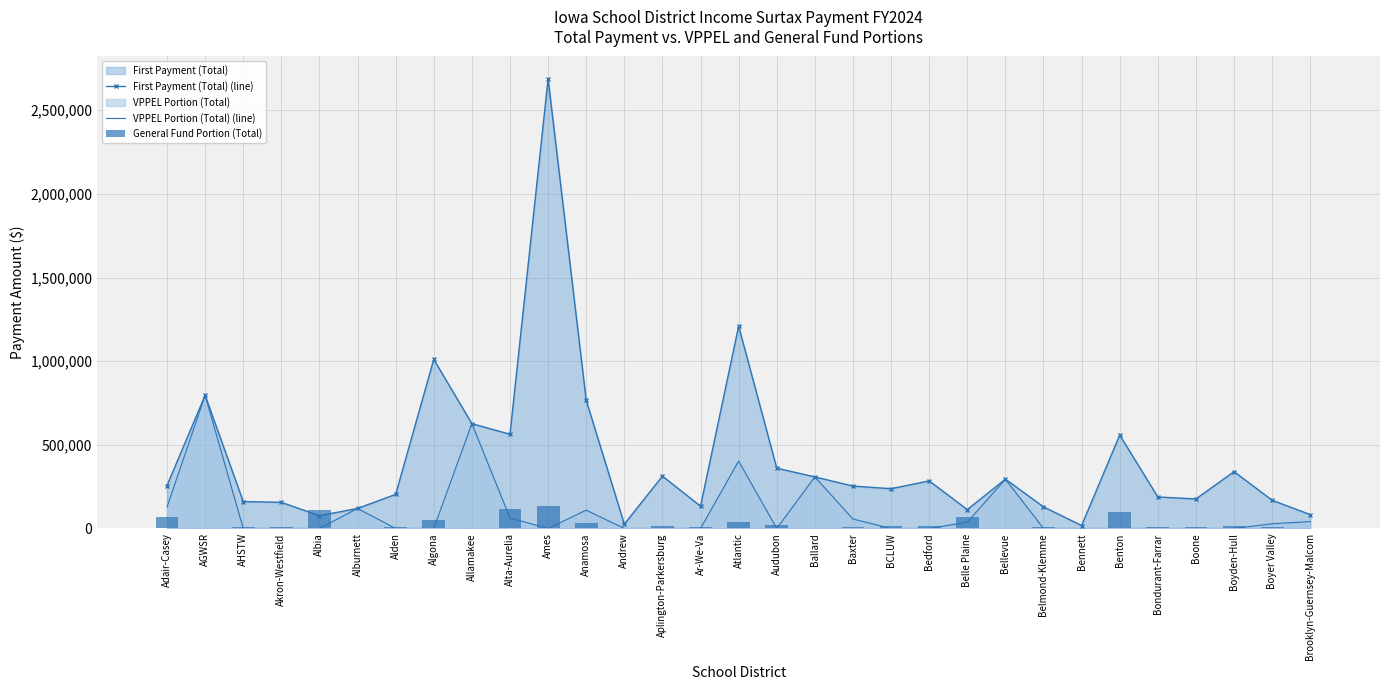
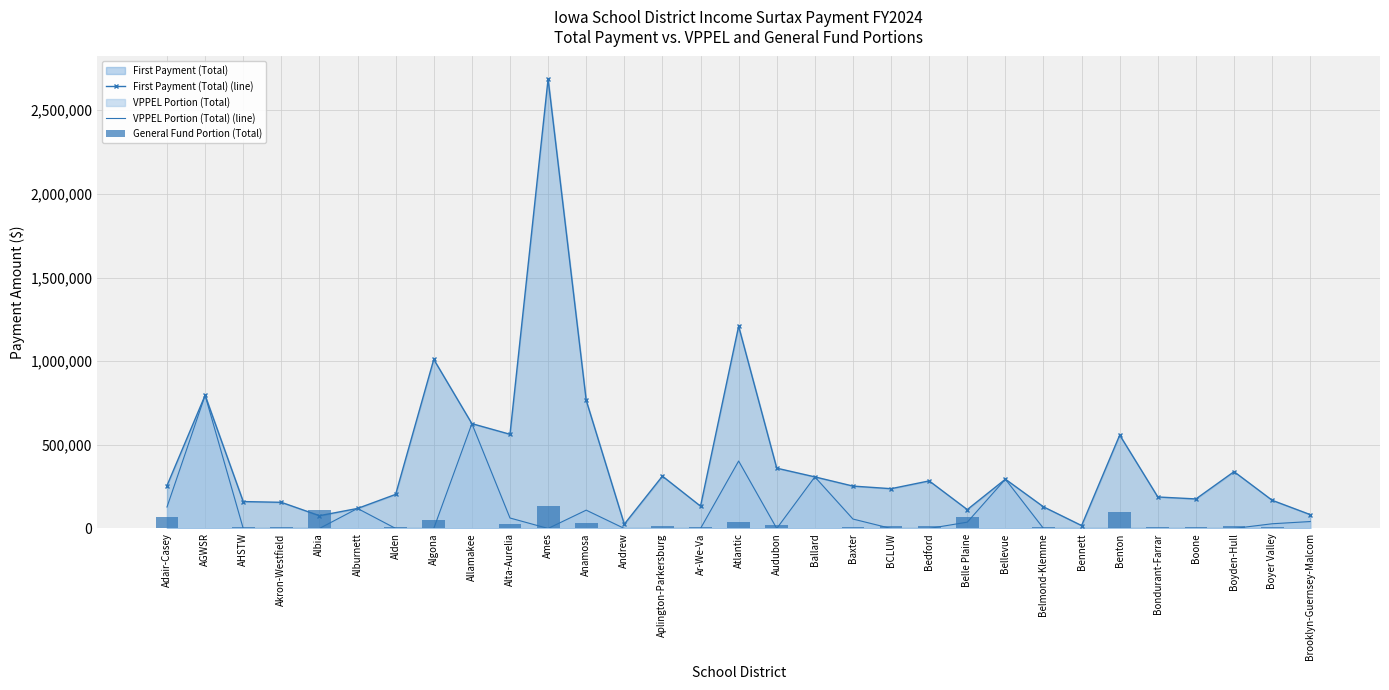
  {
    "General Fund Portion (Total)": {
      "Adair-Casey": "70,000",
      "AGWSR": "0",
      "Albia": "110,000",
      "Alburnett": "0",
      "Algona": "50,000",
      "Allamakee": "0",
-     "Alta-Aurelia": "120,000",
+     "Alta-Aurelia": "30,000",
      "Ames": "130,000",
      "Anamosa": "30,000",
      "Aplington-Parkersburg": "20,000",
      "Atlantic": "40,000",
      "Audubon": "20,000",
      "Ballard": "0",
      "Belle Plaine": "70,000",
      "Bellevue": "0",
      "Benton": "100,000",
      "Boyden-Hull": "20,000"
    }
  }
